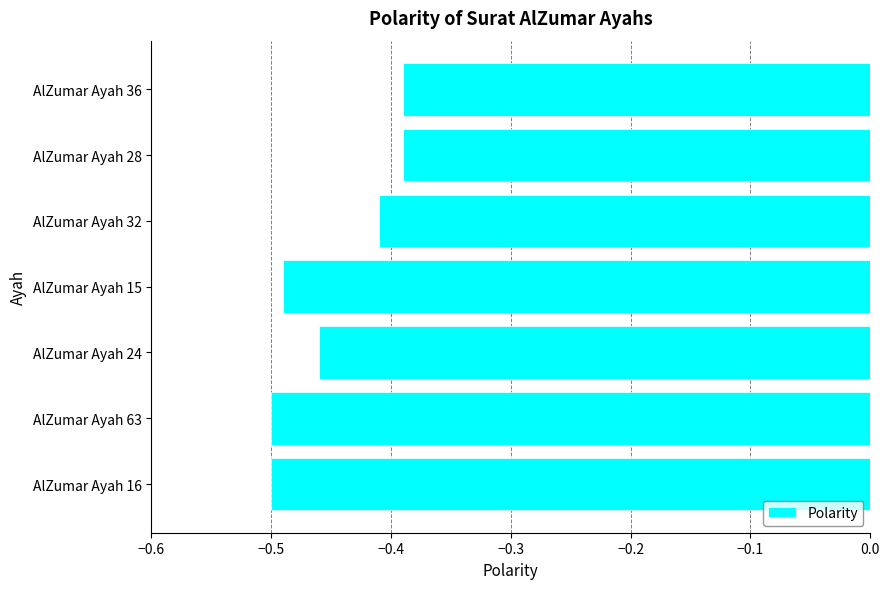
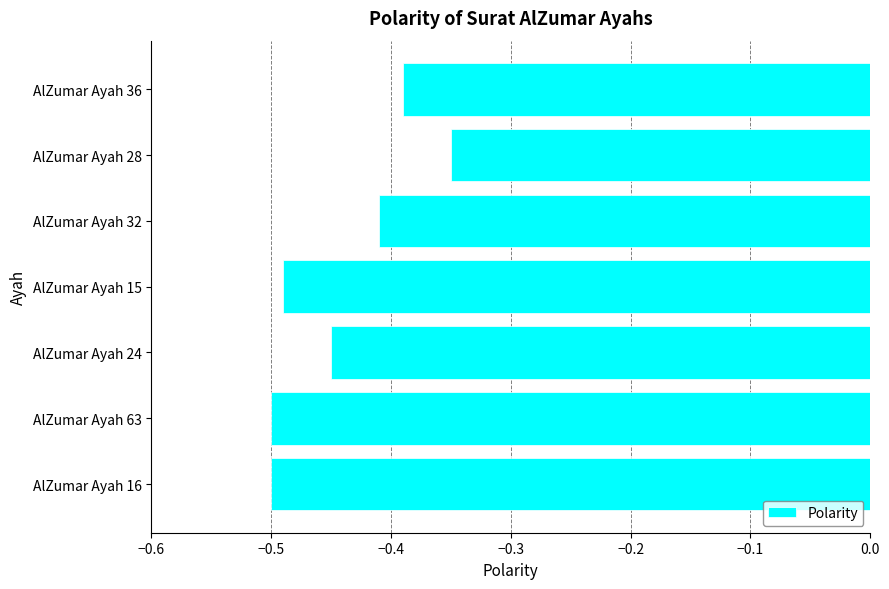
  {
    "AlZumar Ayah 36": -0.39,
-   "AlZumar Ayah 28": -0.39,
+   "AlZumar Ayah 28": -0.35,
    "AlZumar Ayah 32": -0.41,
    "AlZumar Ayah 15": -0.49,
-   "AlZumar Ayah 24": -0.46,
+   "AlZumar Ayah 24": -0.45,
    "AlZumar Ayah 63": -0.50,
    "AlZumar Ayah 16": -0.50
  }
